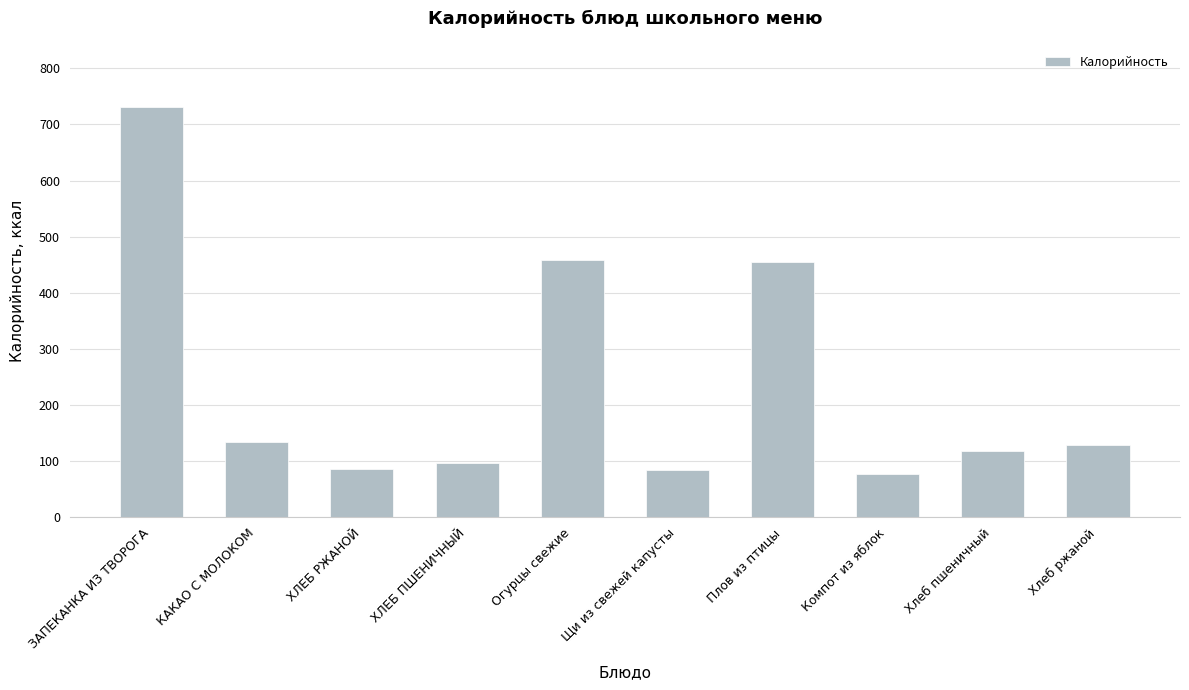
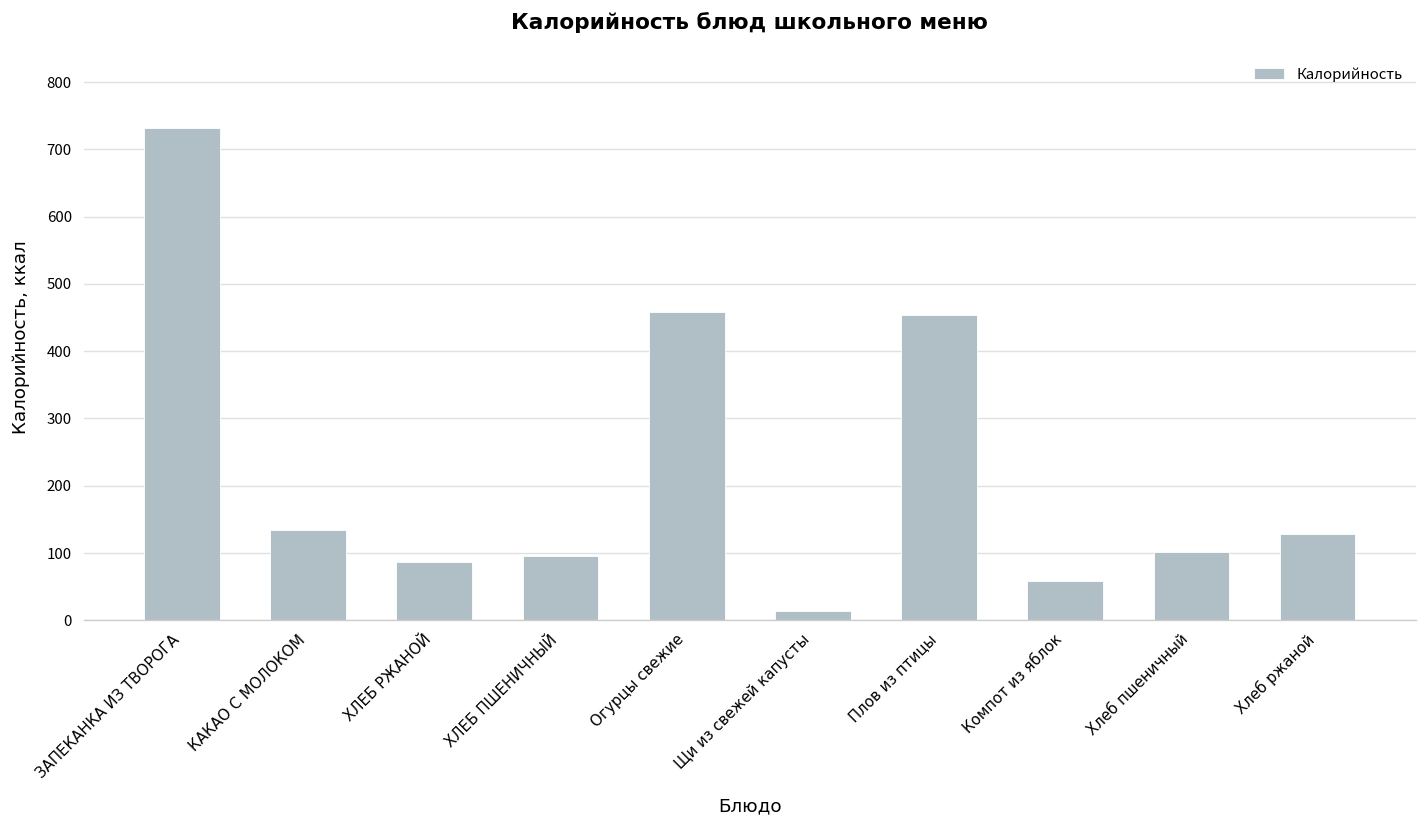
  {
    "ЗАПЕКАНКА ИЗ ТВОРОГА": 730,
    "КАКАО С МОЛОКОМ": 130,
    "ХЛЕБ РЖАНОЙ": 90,
    "ХЛЕБ ПШЕНИЧНЫЙ": 100,
    "Огурцы свежие": 460,
-   "Щи из свежей капусты": 80,
+   "Щи из свежей капусты": 10,
    "Плов из птицы": 450,
-   "Компот из яблок": 80,
-   "Хлеб пшеничный": 120,
+   "Компот из яблок": 60,
+   "Хлеб пшеничный": 100,
    "Хлеб ржаной": 130
  }
